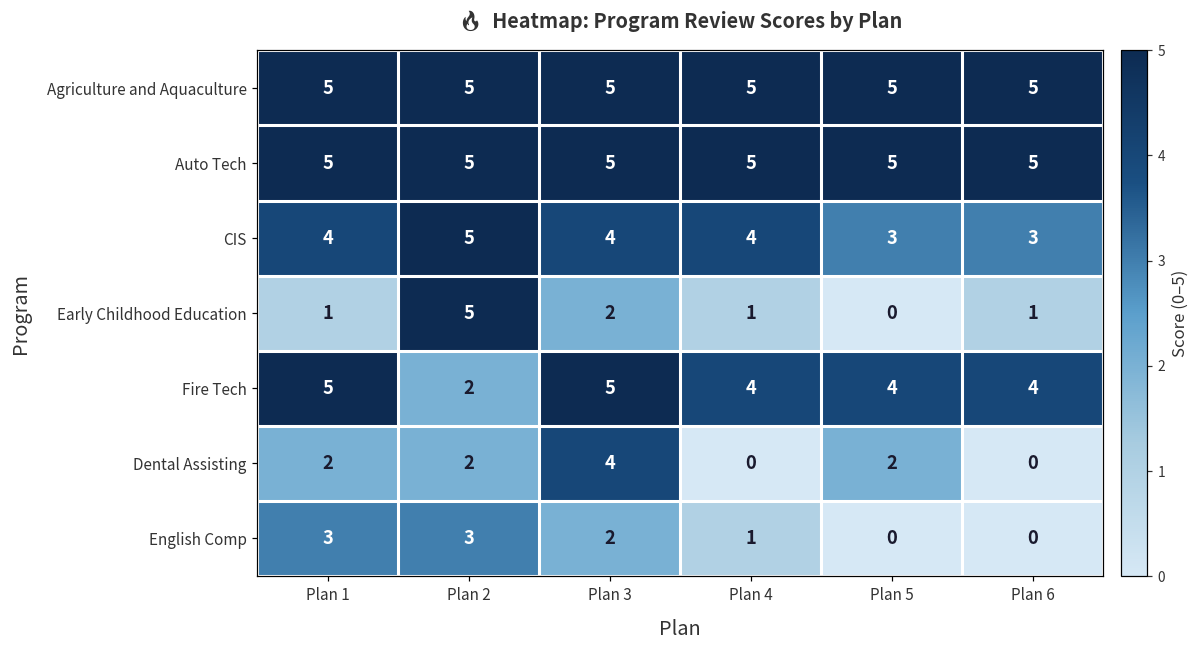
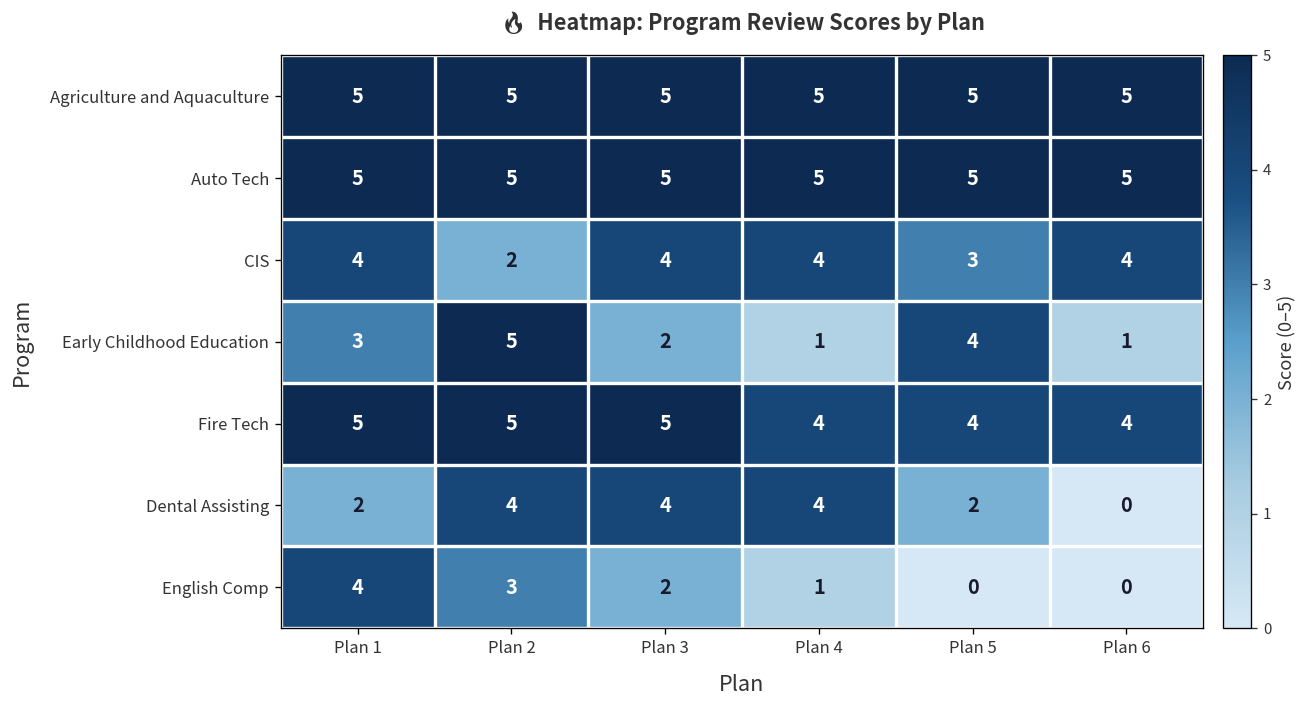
  {
    "Agriculture and Aquaculture": {
      "Plan 1": 5,
      "Plan 2": 5,
      "Plan 3": 5,
      "Plan 4": 5,
      "Plan 5": 5,
      "Plan 6": 5
    },
    "Auto Tech": {
      "Plan 1": 5,
      "Plan 2": 5,
      "Plan 3": 5,
      "Plan 4": 5,
      "Plan 5": 5,
      "Plan 6": 5
    },
    "CIS": {
      "Plan 1": 4,
-     "Plan 2": 5,
+     "Plan 2": 2,
      "Plan 3": 4,
      "Plan 4": 4,
      "Plan 5": 3,
-     "Plan 6": 3
+     "Plan 6": 4
    },
    "Early Childhood Education": {
-     "Plan 1": 1,
+     "Plan 1": 3,
      "Plan 2": 5,
      "Plan 3": 2,
      "Plan 4": 1,
-     "Plan 5": 0,
+     "Plan 5": 4,
      "Plan 6": 1
    },
    "Fire Tech": {
      "Plan 1": 5,
-     "Plan 2": 2,
+     "Plan 2": 5,
      "Plan 3": 5,
      "Plan 4": 4,
      "Plan 5": 4,
      "Plan 6": 4
    },
    "Dental Assisting": {
      "Plan 1": 2,
-     "Plan 2": 2,
+     "Plan 2": 4,
      "Plan 3": 4,
-     "Plan 4": 0,
+     "Plan 4": 4,
      "Plan 5": 2,
      "Plan 6": 0
    },
    "English Comp": {
-     "Plan 1": 3,
+     "Plan 1": 4,
      "Plan 2": 3,
      "Plan 3": 2,
      "Plan 4": 1,
      "Plan 5": 0,
      "Plan 6": 0
    }
  }
